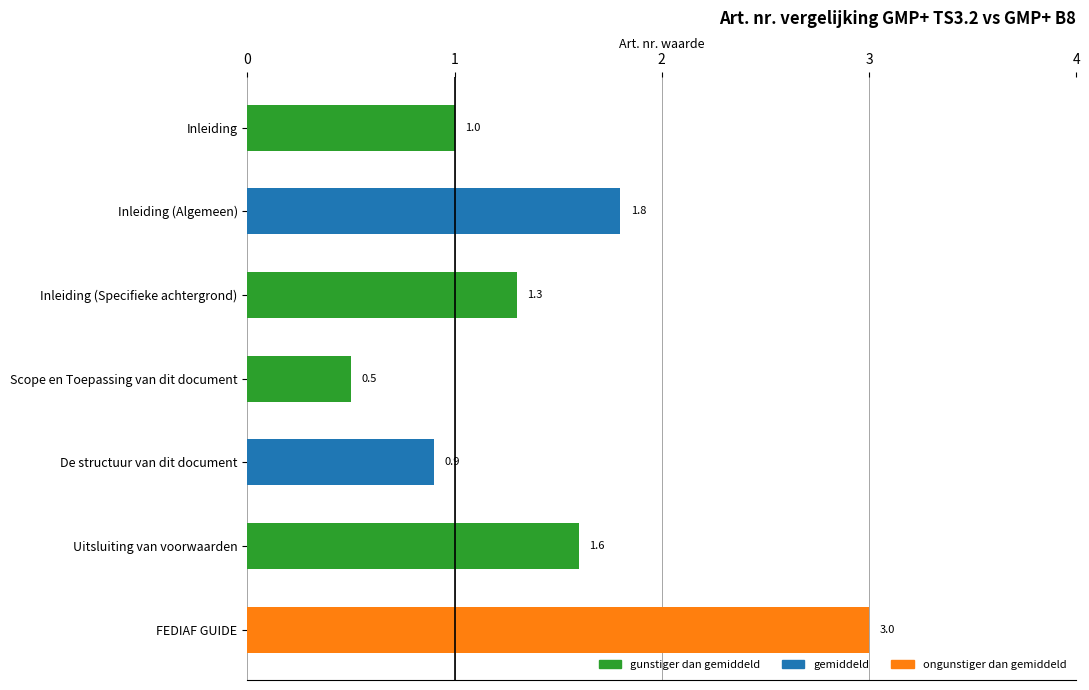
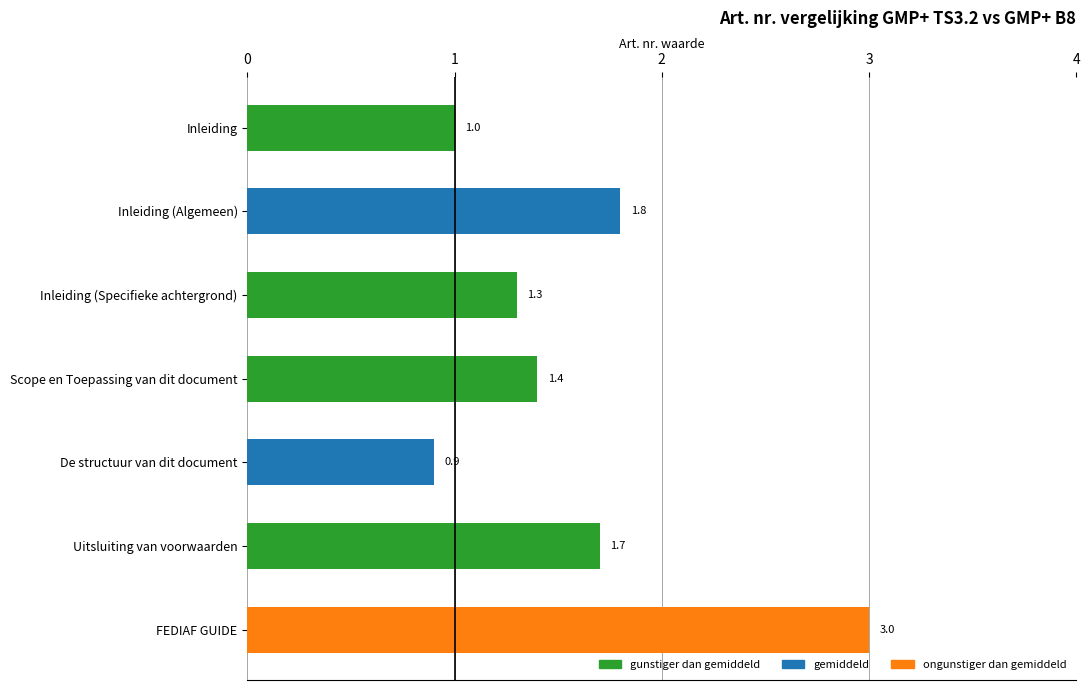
  {
    "Inleiding": 1.0,
    "Inleiding (Algemeen)": 1.8,
    "Inleiding (Specifieke achtergrond)": 1.3,
-   "Scope en Toepassing van dit document": 0.5,
+   "Scope en Toepassing van dit document": 1.4,
    "De structuur van dit document": 0.9,
-   "Uitsluiting van voorwaarden": 1.6,
+   "Uitsluiting van voorwaarden": 1.7,
    "FEDIAF GUIDE": 3.0
  }
